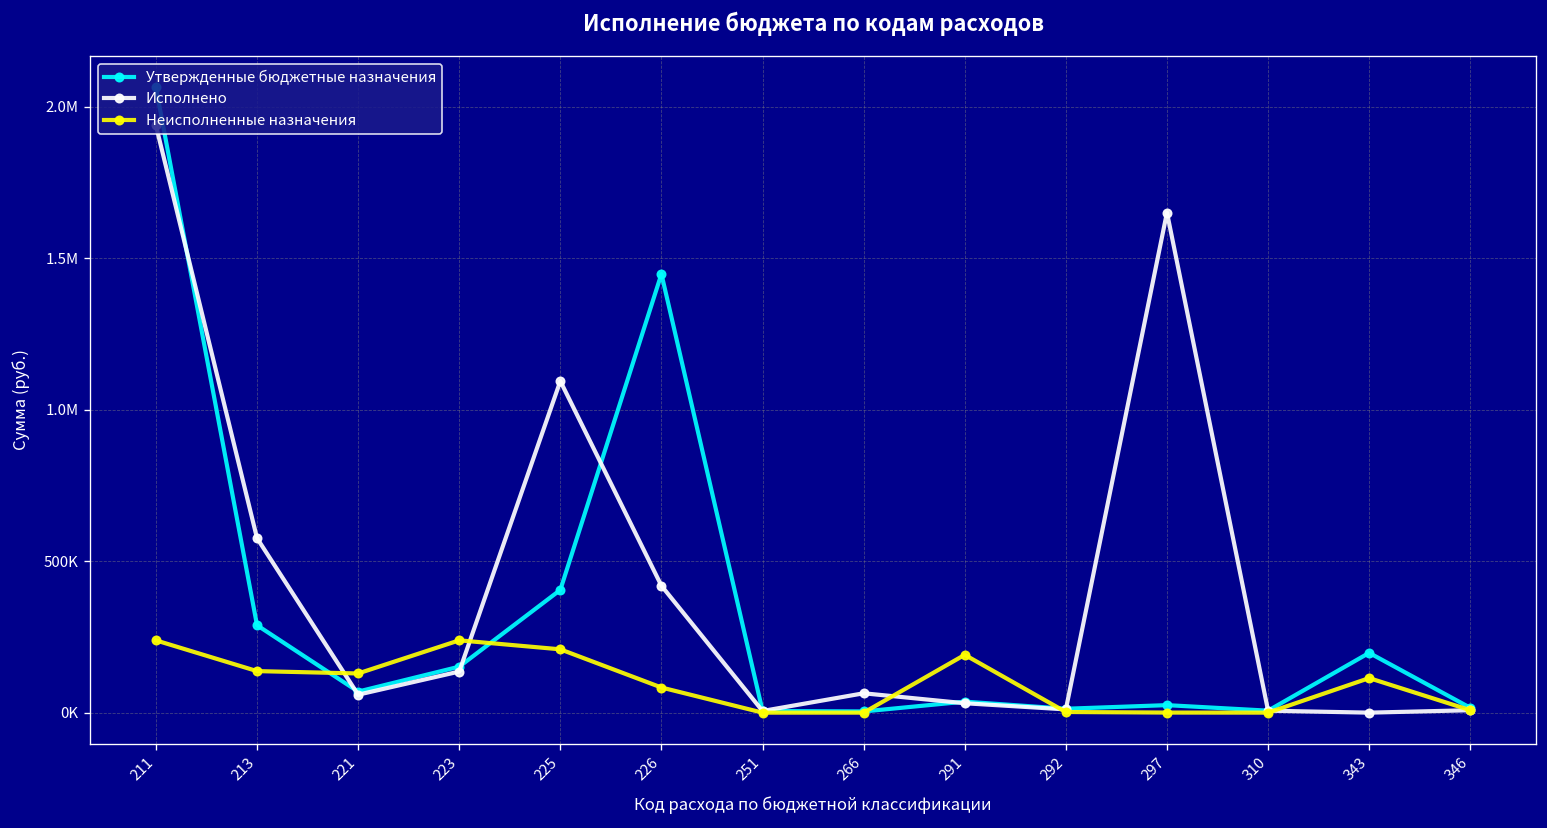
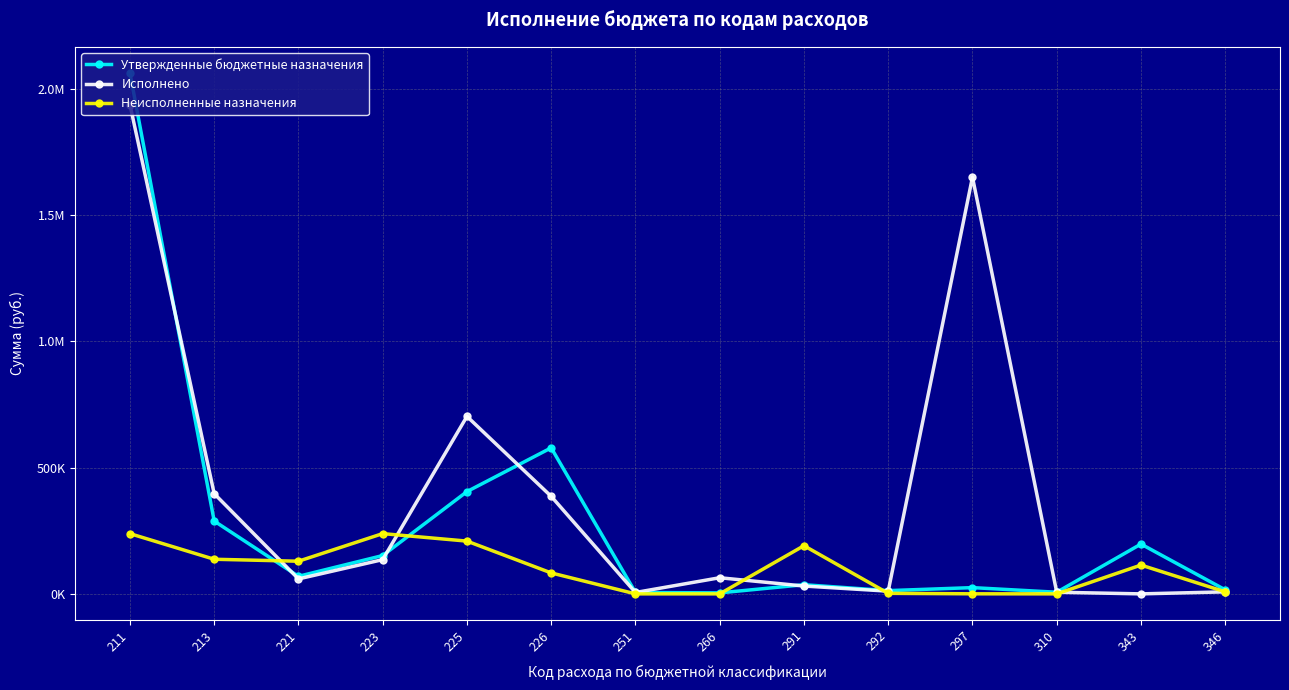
  {
    "Утвержденные бюджетные назначения": {
      "213": 290000,
      "221": 70000,
      "223": 150000,
      "225": 410000,
-     "226": 1450000,
+     "226": 580000,
      "297": 20000,
      "343": 200000
    },
    "Исполнено": {
-     "213": 580000,
+     "213": 400000,
      "221": 60000,
      "223": 140000,
-     "225": 1090000,
-     "226": 420000,
+     "225": 700000,
+     "226": 390000,
      "266": 60000,
      "297": 1650000,
      "343": 0
    },
    "Неисполненные назначения": {
      "211": 240000,
      "213": 140000,
      "221": 130000,
      "223": 240000,
      "225": 210000,
      "226": 80000,
      "291": 190000,
      "297": 0,
      "343": 110000
    }
  }
